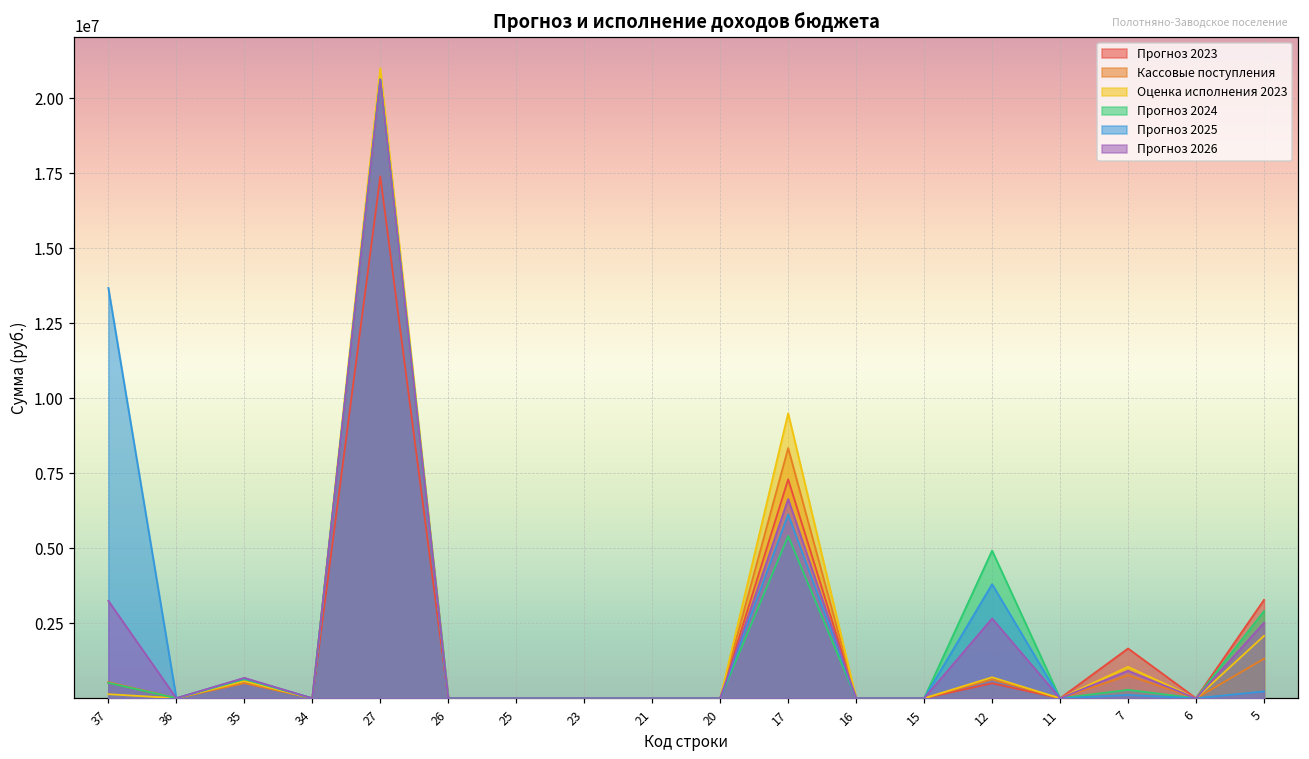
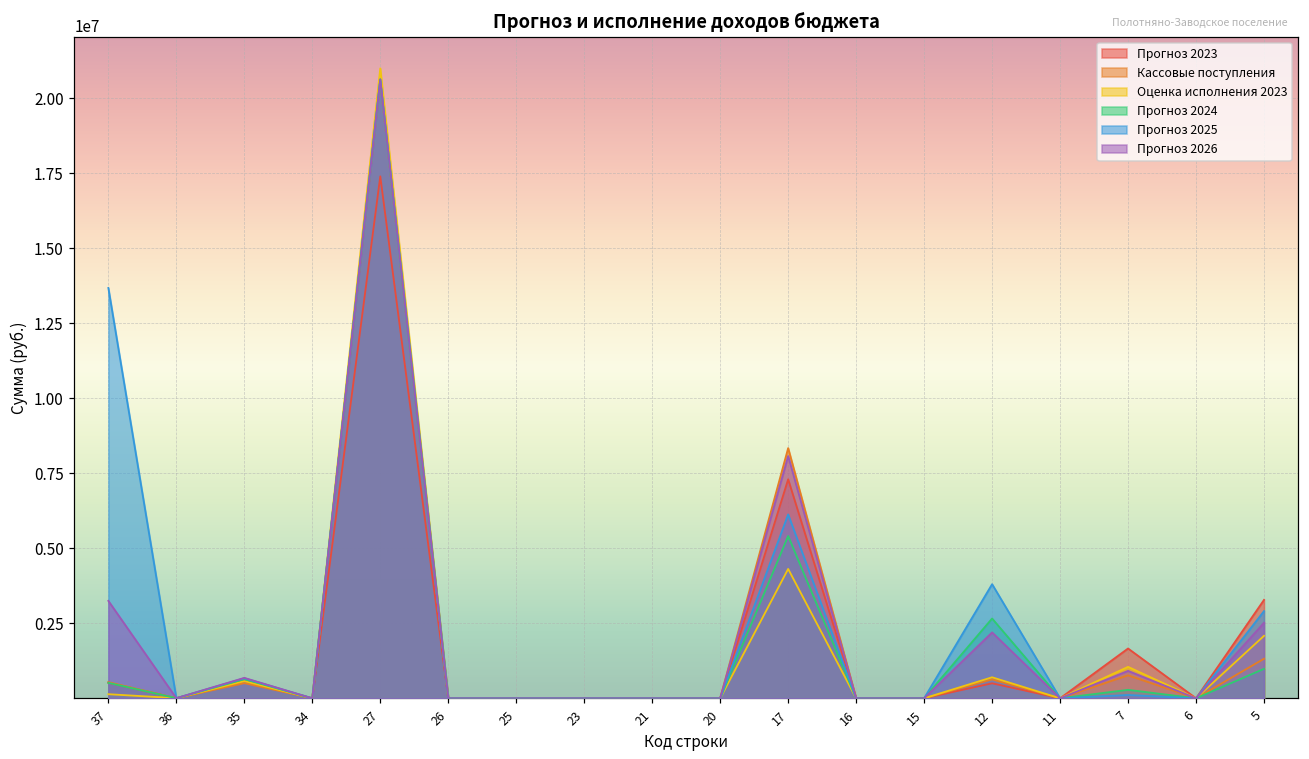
  {
    "Оценка исполнения 2023": {
      "37": 100000,
      "27": 21000000,
-     "17": 9500000,
+     "17": 4300000,
      "7": 1000000,
      "5": 2100000
    },
    "Прогноз 2024": {
      "17": 5400000,
-     "12": 4900000,
+     "12": 2700000,
      "7": 300000,
-     "5": 2900000
+     "5": 1000000
    },
    "Прогноз 2025": {
      "37": 13700000,
      "17": 6100000,
      "12": 3800000,
      "7": 100000,
-     "5": 200000
+     "5": 2900000
    },
    "Прогноз 2026": {
      "37": 3200000,
-     "17": 6600000,
-     "12": 2700000,
+     "17": 8100000,
+     "12": 2200000,
      "7": 900000,
      "5": 2500000
    }
  }
